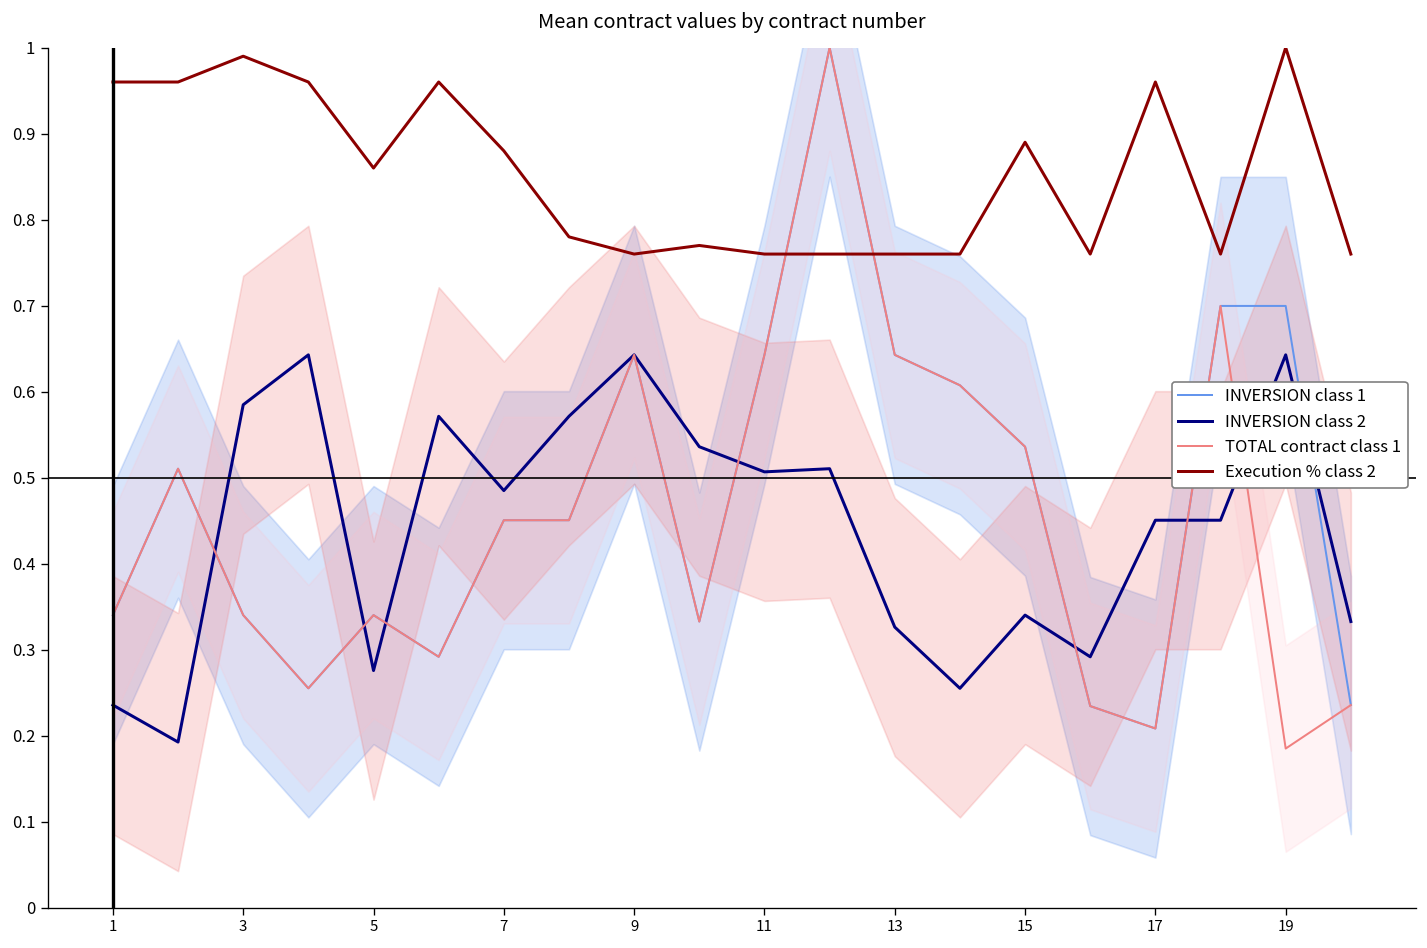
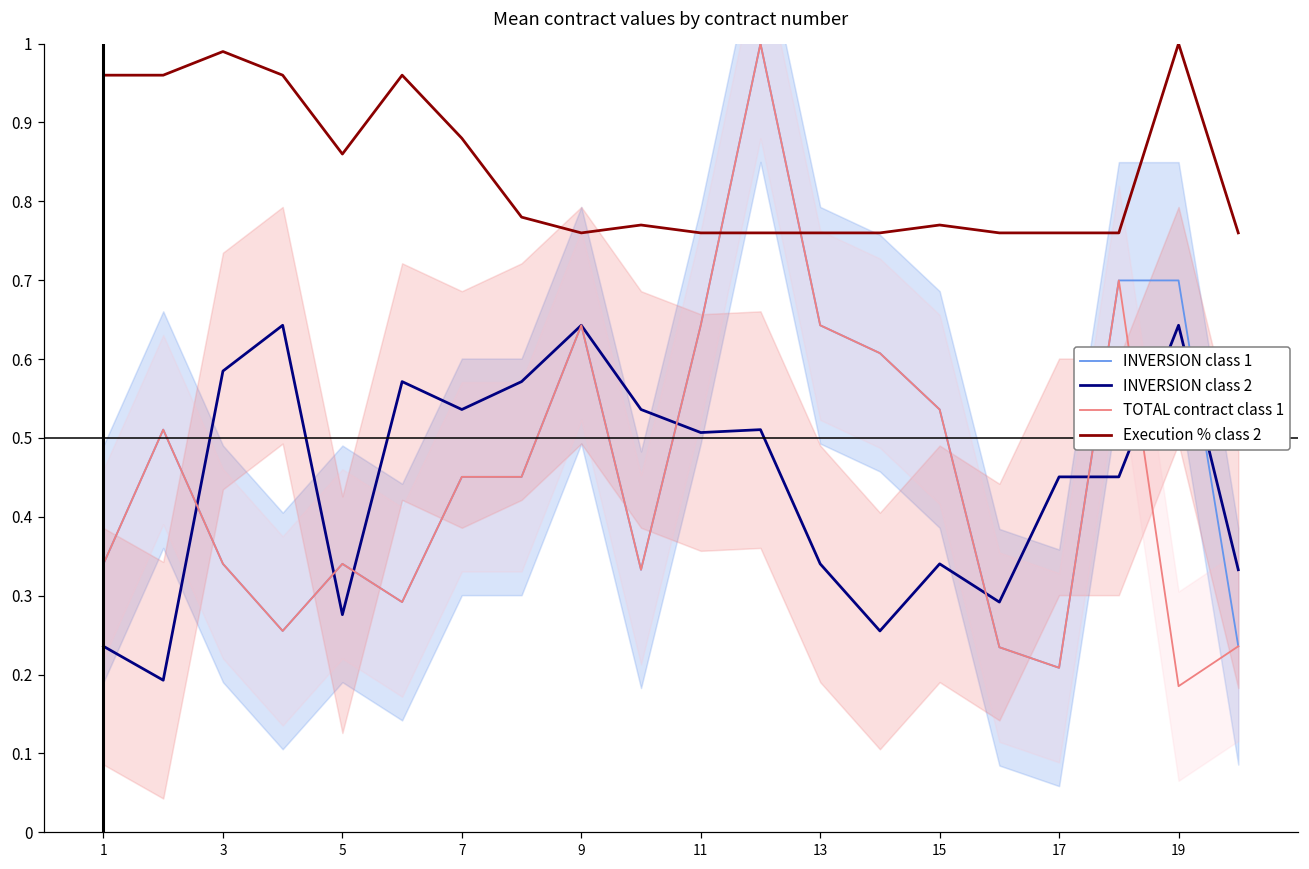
  {
    "INVERSION class 2": {
      "1": 0.24,
      "3": 0.58,
      "5": 0.28,
-     "7": 0.49,
+     "7": 0.54,
      "11": 0.51,
-     "13": 0.33,
+     "13": 0.34,
      "15": 0.34,
      "17": 0.45,
      "19": 0.64
    },
    "Execution % class 2": {
      "1": 0.96,
      "3": 0.99,
      "5": 0.86,
      "7": 0.88,
-     "15": 0.89,
-     "17": 0.96,
+     "15": 0.77,
+     "17": 0.76,
      "19": 1.00
    }
  }
